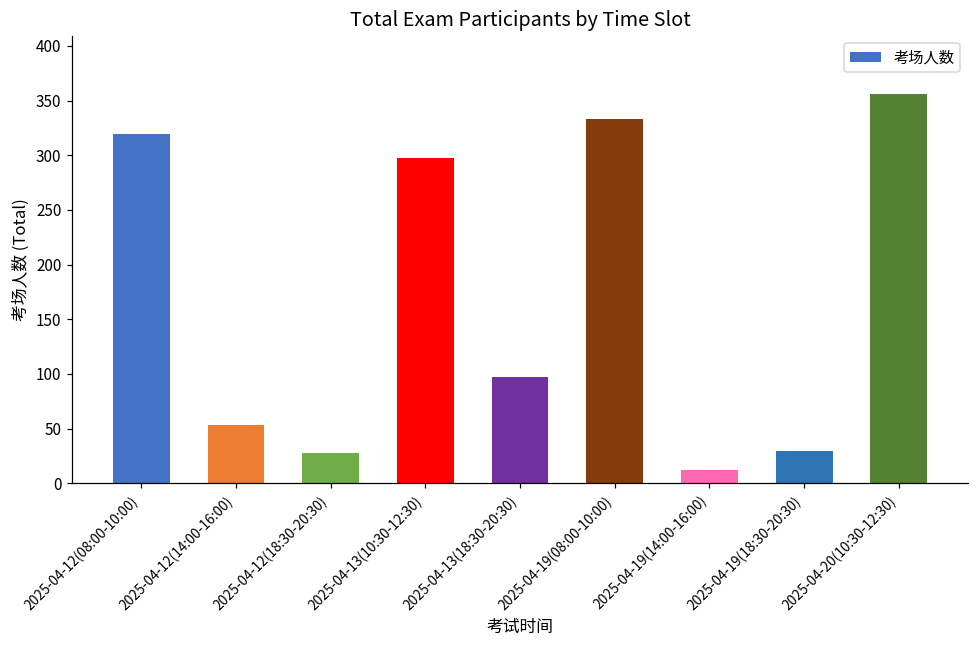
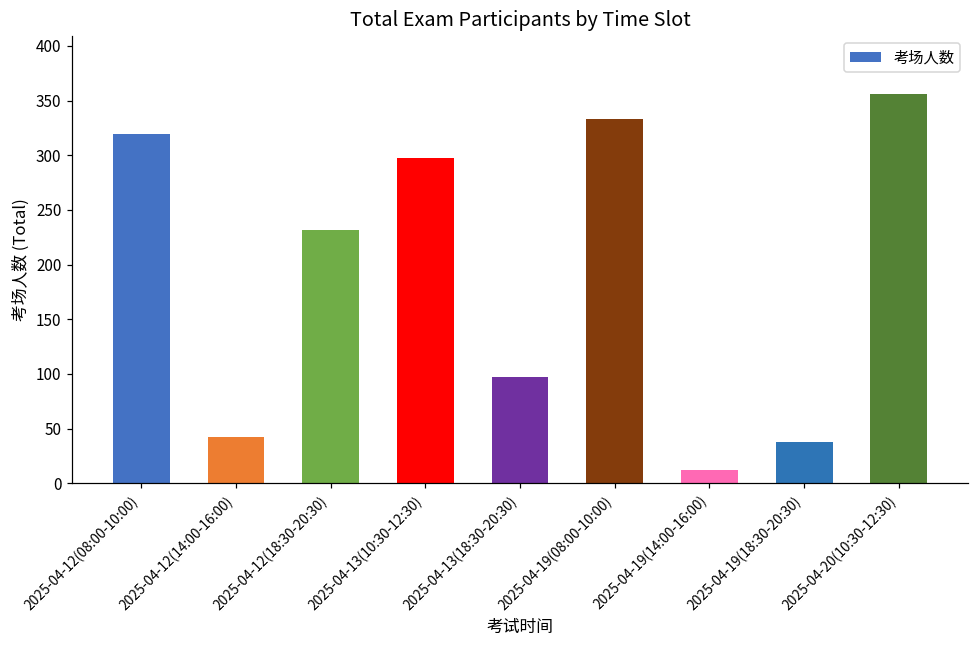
  {
    "2025-04-12(08:00-10:00)": 320,
-   "2025-04-12(14:00-16:00)": 50,
-   "2025-04-12(18:30-20:30)": 30,
+   "2025-04-12(14:00-16:00)": 40,
+   "2025-04-12(18:30-20:30)": 230,
    "2025-04-13(10:30-12:30)": 300,
    "2025-04-13(18:30-20:30)": 100,
    "2025-04-19(08:00-10:00)": 330,
    "2025-04-19(14:00-16:00)": 10,
-   "2025-04-19(18:30-20:30)": 30,
+   "2025-04-19(18:30-20:30)": 40,
    "2025-04-20(10:30-12:30)": 360
  }
